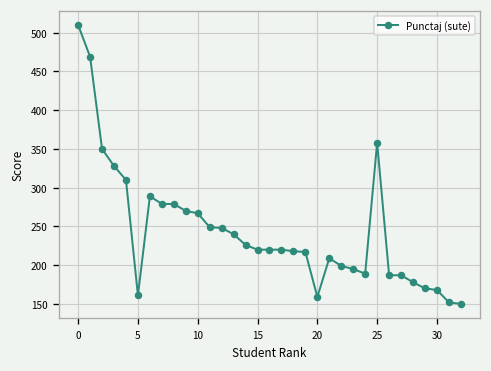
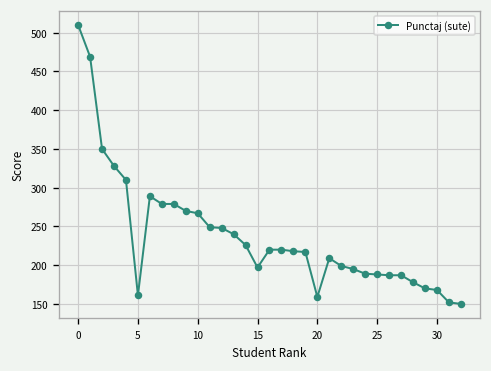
  {
    "0": 510,
    "5": 160,
    "10": 270,
-   "15": 220,
+   "15": 200,
    "20": 160,
-   "25": 360,
+   "25": 190,
    "30": 170
  }
